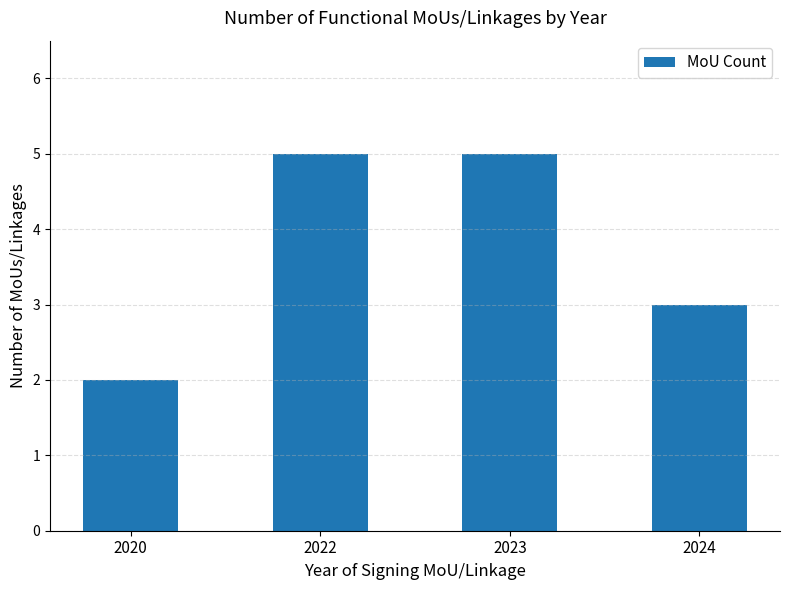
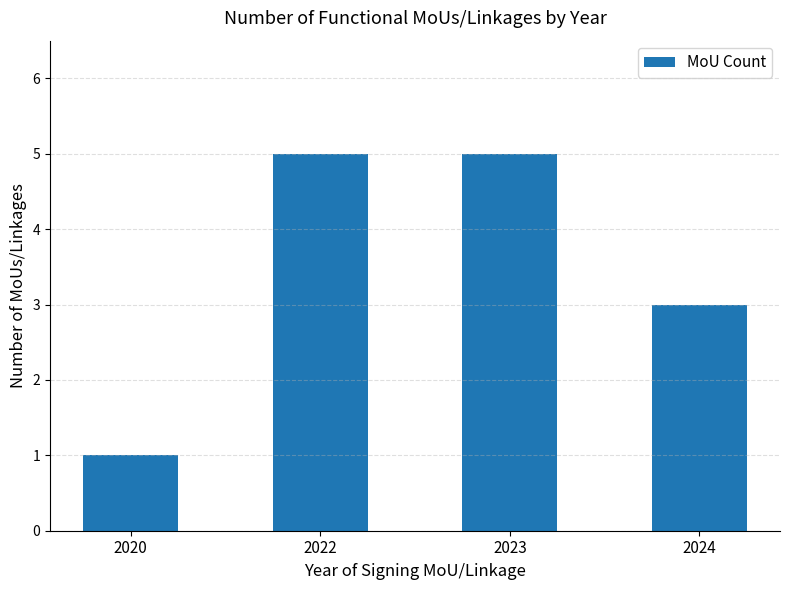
  {
-   "2020": 2,
+   "2020": 1,
    "2022": 5,
    "2023": 5,
    "2024": 3
  }
